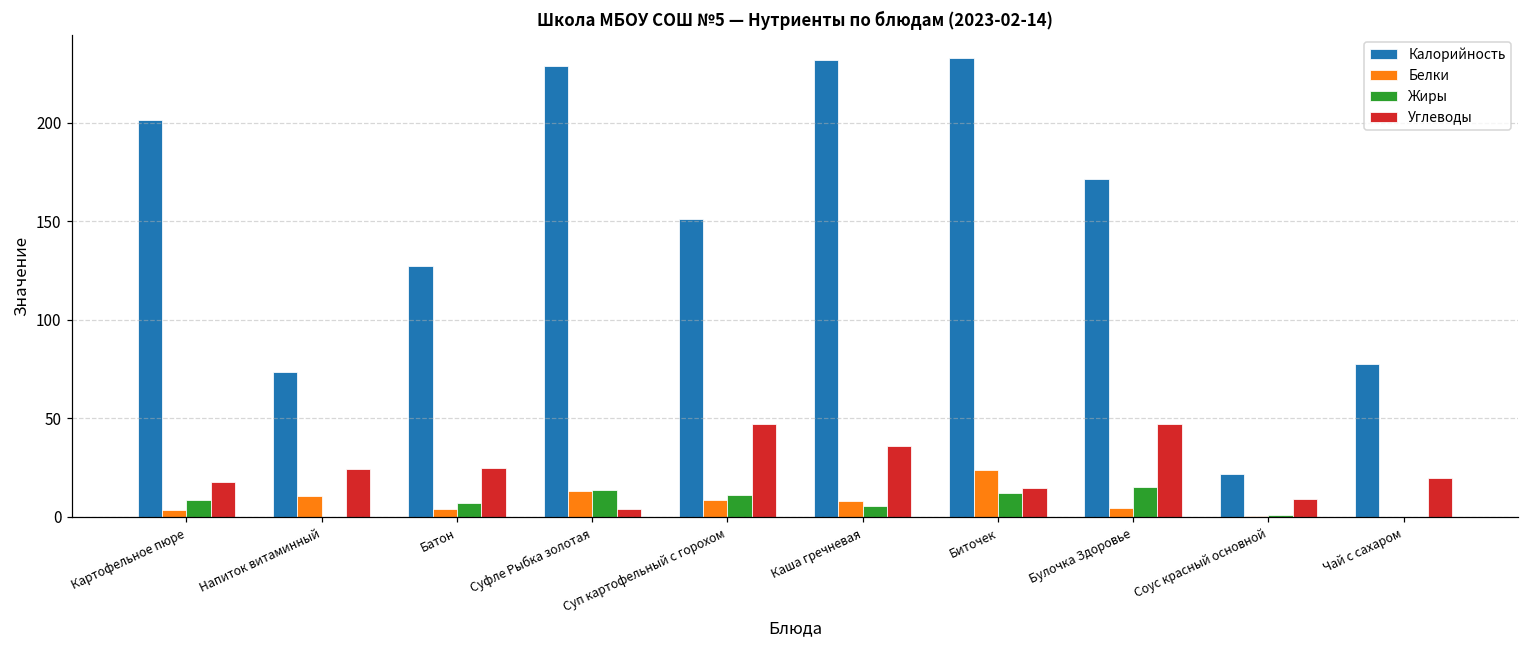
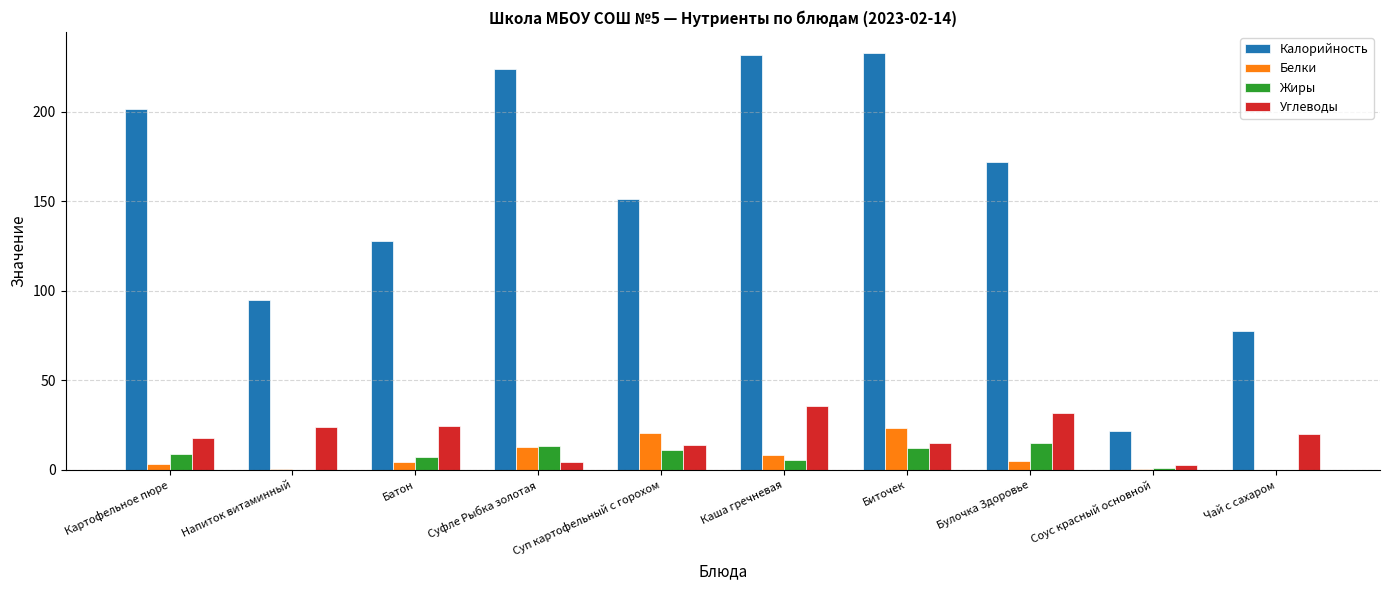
  {
    "Калорийность": {
      "Картофельное пюре": 202,
-     "Напиток витаминный": 74,
+     "Напиток витаминный": 95,
      "Батон": 128,
-     "Суфле Рыбка золотая": 229,
+     "Суфле Рыбка золотая": 224,
      "Суп картофельный с горохом": 151,
      "Каша гречневая": 232,
      "Биточек": 233,
      "Булочка Здоровье": 172,
      "Соус красный основной": 22,
      "Чай с сахаром": 78
    },
    "Белки": {
      "Картофельное пюре": 3,
-     "Напиток витаминный": 10,
+     "Напиток витаминный": 1,
      "Батон": 4,
      "Суфле Рыбка золотая": 13,
-     "Суп картофельный с горохом": 9,
+     "Суп картофельный с горохом": 20,
      "Каша гречневая": 8,
      "Биточек": 24,
      "Булочка Здоровье": 5
    },
    "Жиры": {
      "Картофельное пюре": 9,
      "Напиток витаминный": 0,
      "Батон": 7,
      "Суфле Рыбка золотая": 14,
      "Суп картофельный с горохом": 11,
      "Каша гречневая": 6,
      "Биточек": 12,
      "Булочка Здоровье": 15,
      "Чай с сахаром": 0
    },
    "Углеводы": {
      "Картофельное пюре": 18,
      "Напиток витаминный": 24,
      "Батон": 25,
      "Суфле Рыбка золотая": 4,
-     "Суп картофельный с горохом": 47,
+     "Суп картофельный с горохом": 14,
      "Каша гречневая": 36,
      "Биточек": 15,
-     "Булочка Здоровье": 47,
-     "Соус красный основной": 9,
+     "Булочка Здоровье": 32,
+     "Соус красный основной": 3,
      "Чай с сахаром": 20
    }
  }
